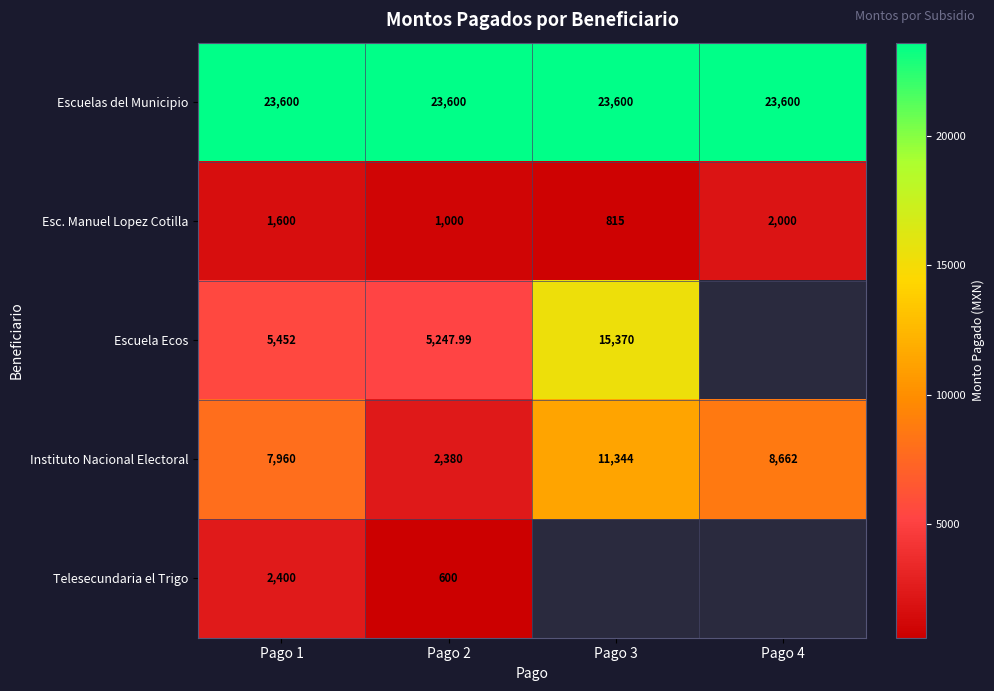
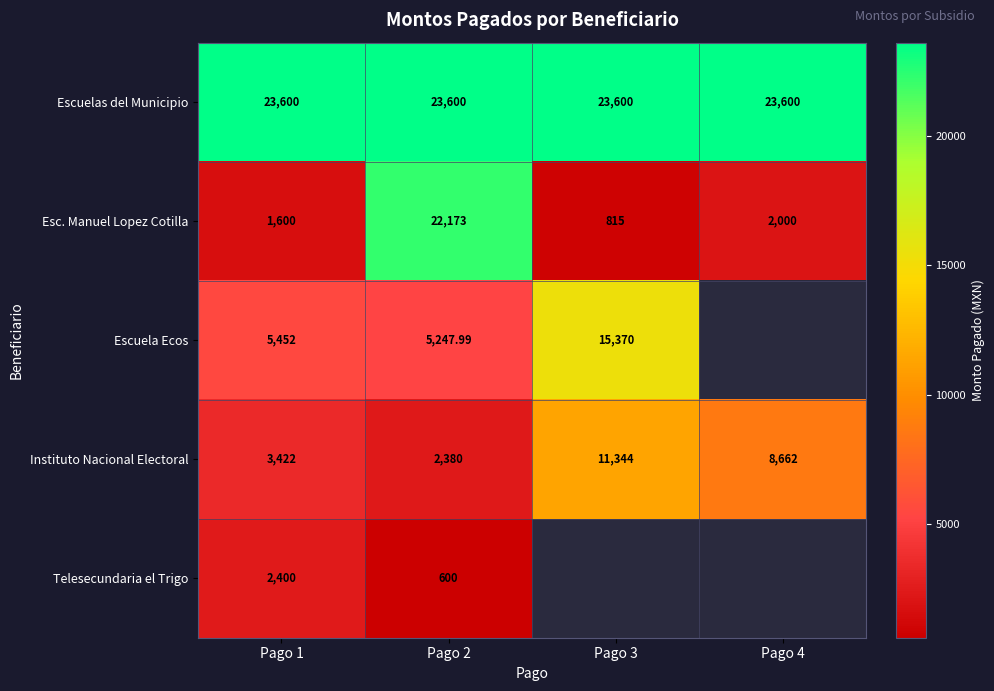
  {
    "Escuelas del Municipio": {
      "Pago 1": "23,600",
      "Pago 2": "23,600",
      "Pago 3": "23,600",
      "Pago 4": "23,600"
    },
    "Esc. Manuel Lopez Cotilla": {
      "Pago 1": "1,600",
-     "Pago 2": "1,000",
+     "Pago 2": "22,173",
      "Pago 3": "815",
      "Pago 4": "2,000"
    },
    "Escuela Ecos": {
      "Pago 1": "5,452",
      "Pago 2": "5,247.99",
      "Pago 3": "15,370"
    },
    "Instituto Nacional Electoral": {
-     "Pago 1": "7,960",
+     "Pago 1": "3,422",
      "Pago 2": "2,380",
      "Pago 3": "11,344",
      "Pago 4": "8,662"
    },
    "Telesecundaria el Trigo": {
      "Pago 1": "2,400",
      "Pago 2": "600"
    }
  }
